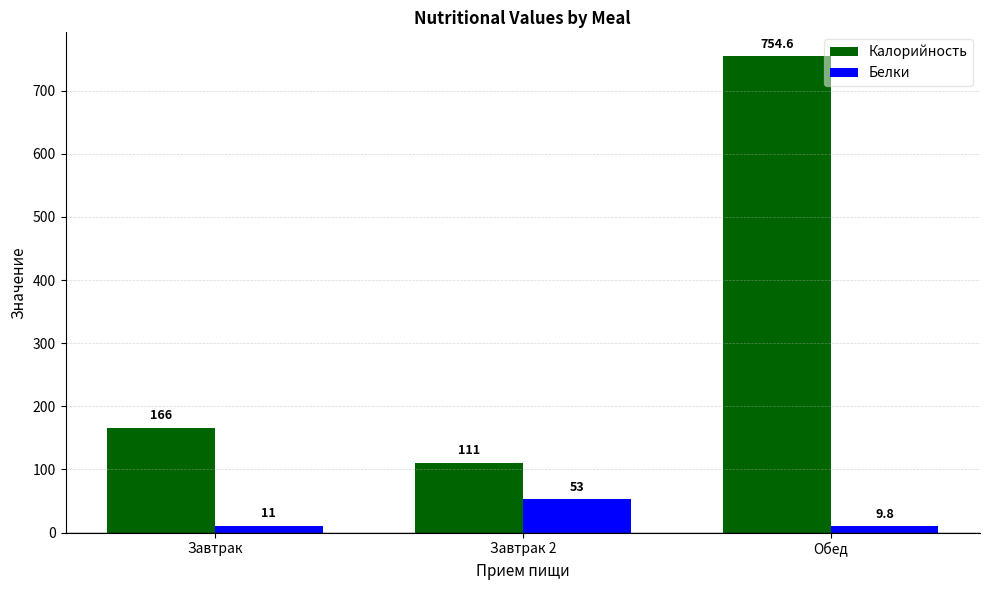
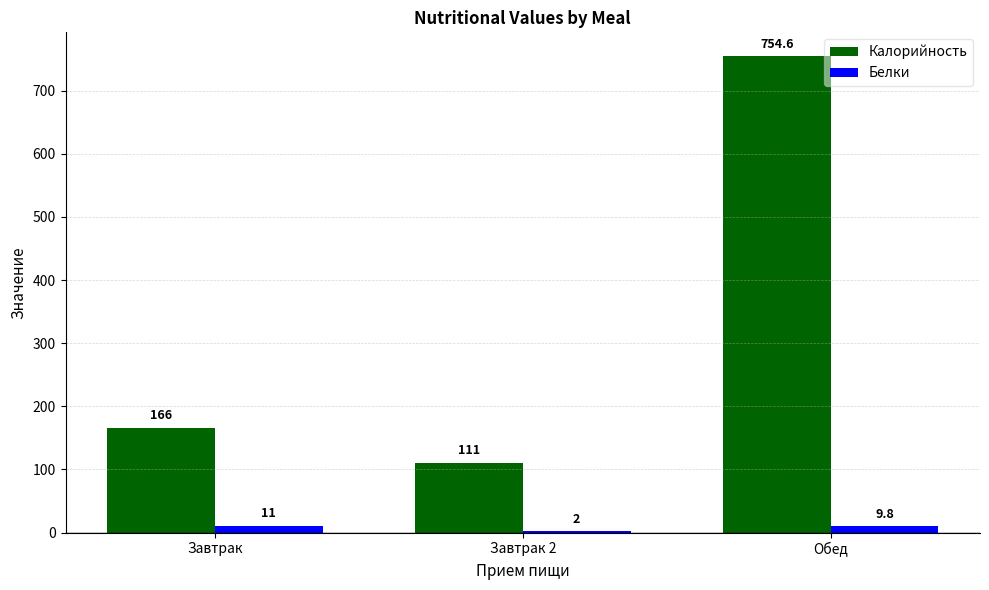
  {
    "Калорийность": {
      "Завтрак": 166,
      "Завтрак 2": 111,
      "Обед": 754.6
    },
    "Белки": {
      "Завтрак": 11,
-     "Завтрак 2": 53,
+     "Завтрак 2": 2,
      "Обед": 9.8
    }
  }
